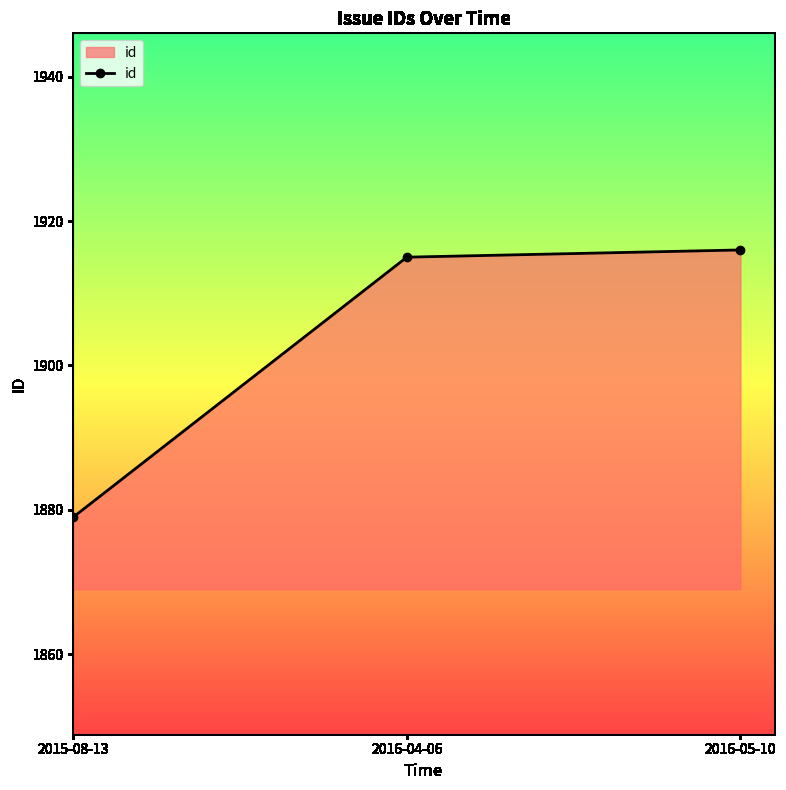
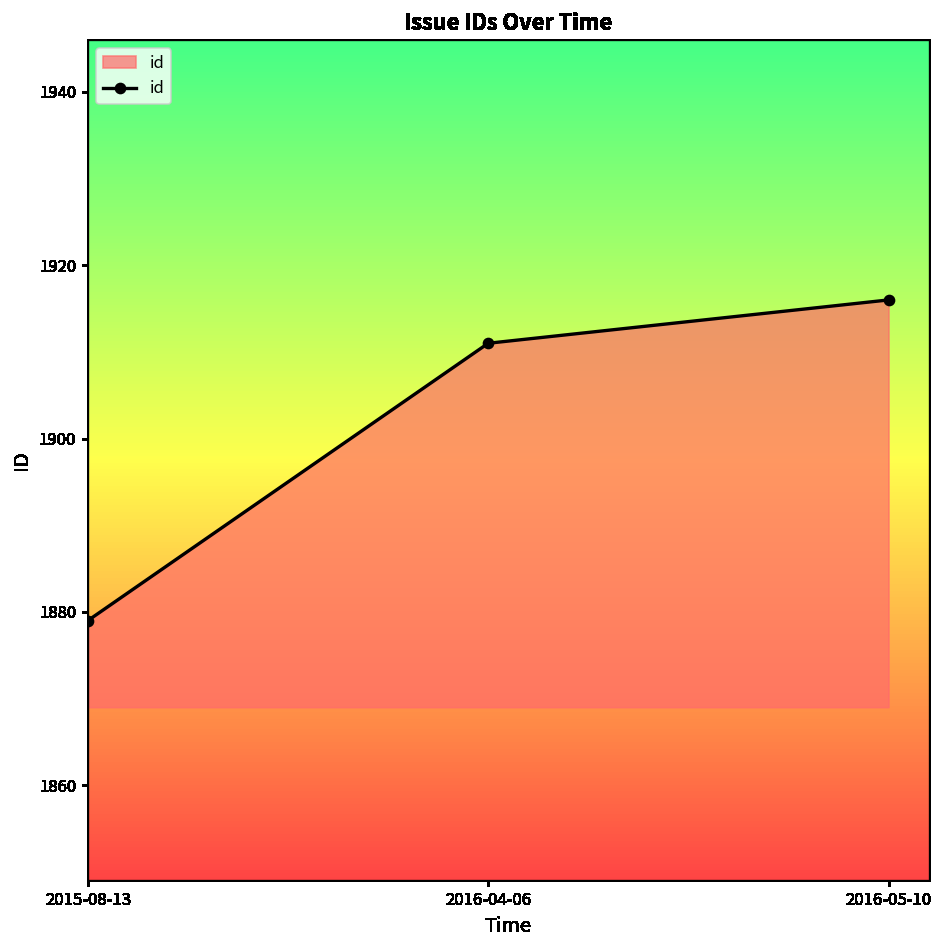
  {
    "2015-08-13": 1879,
-   "2016-04-06": 1915,
+   "2016-04-06": 1911,
    "2016-05-10": 1916
  }
